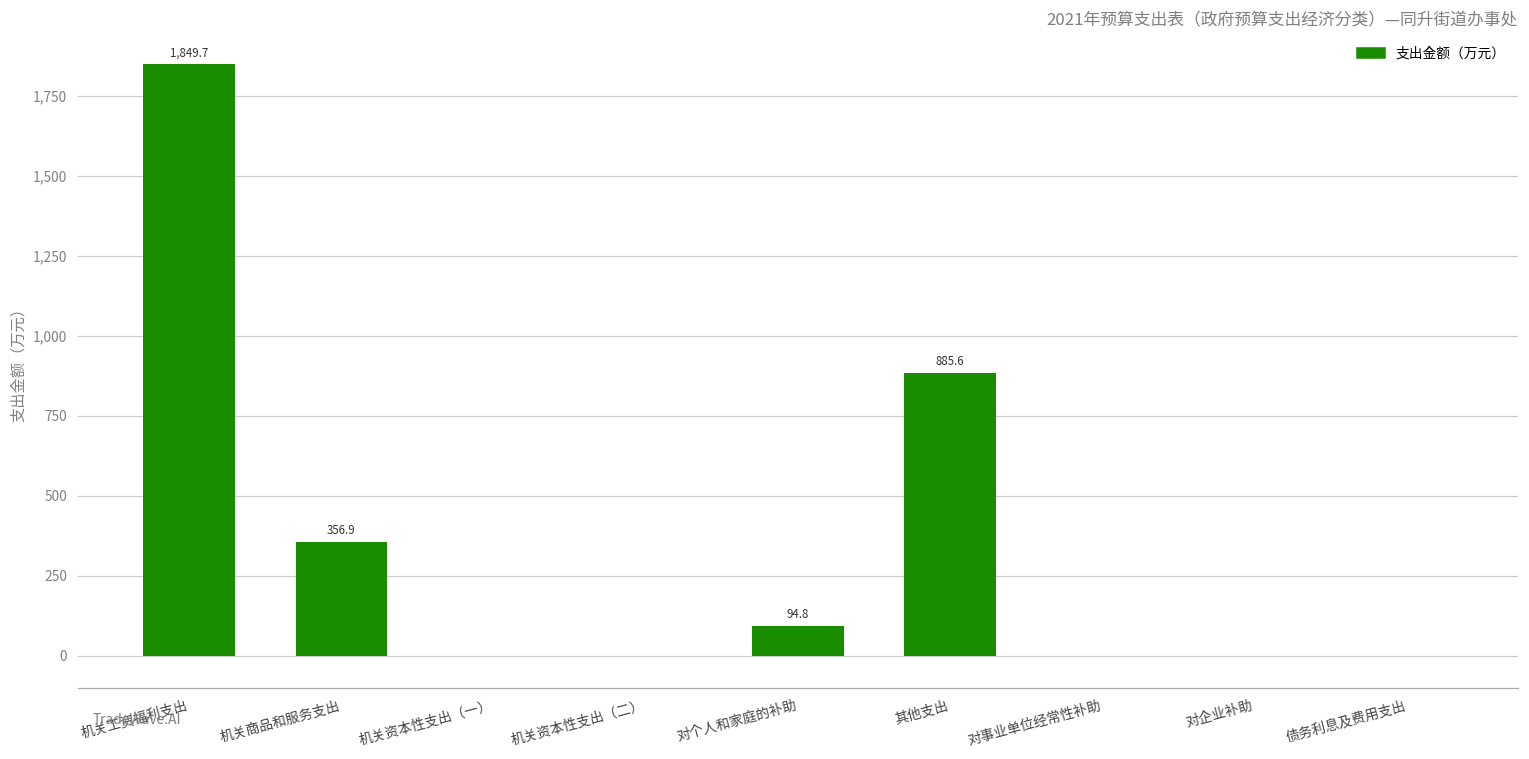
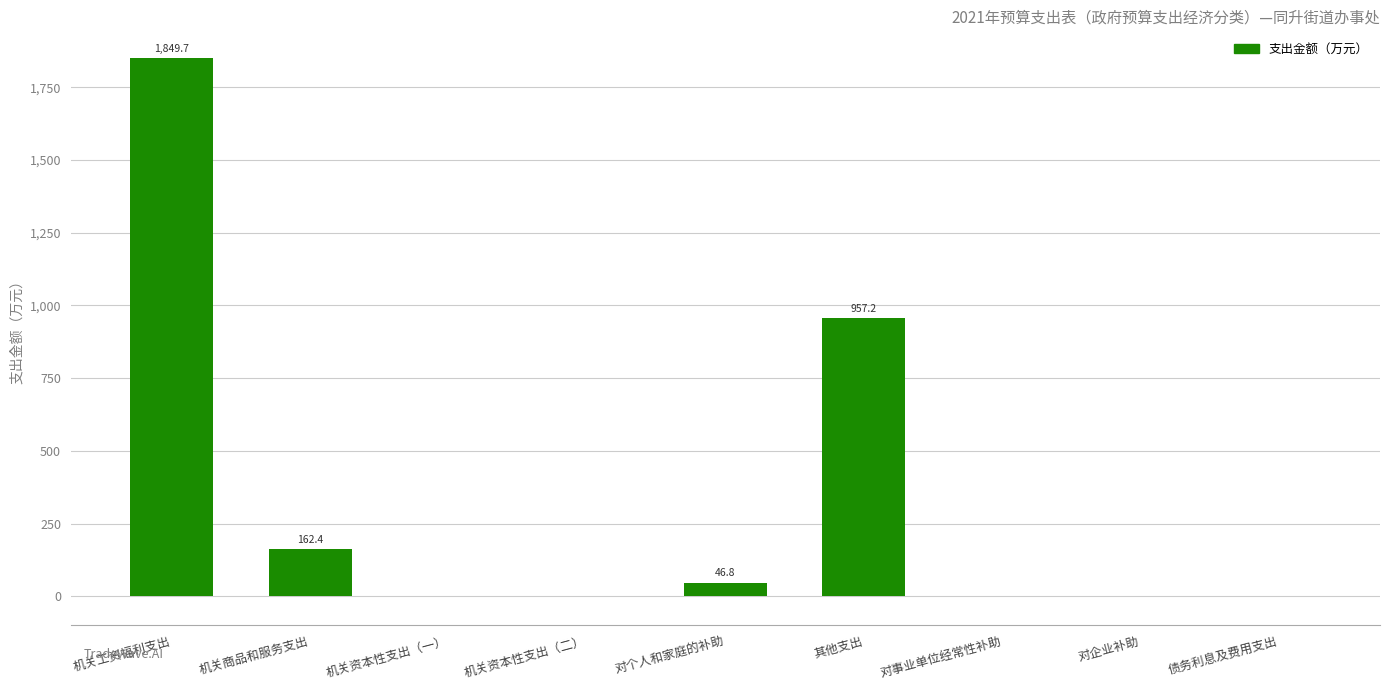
  {
    "机关工资福利支出": "1,849.7",
-   "机关商品和服务支出": "356.9",
-   "对个人和家庭的补助": "94.8",
-   "其他支出": "885.6"
+   "机关商品和服务支出": "162.4",
+   "对个人和家庭的补助": "46.8",
+   "其他支出": "957.2"
  }
